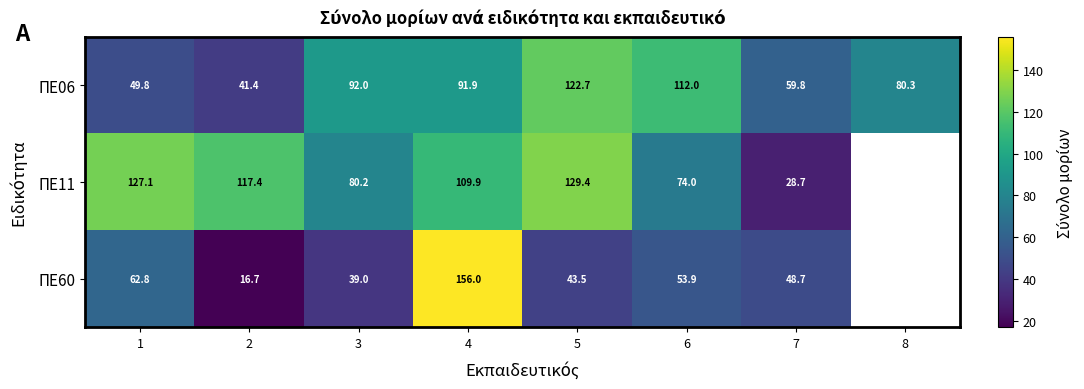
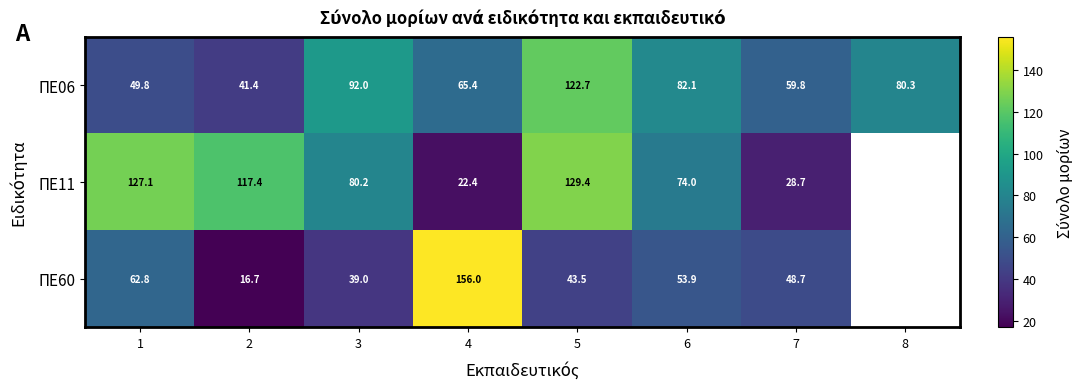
  {
    "ΠΕ06": {
      "1": 49.8,
      "2": 41.4,
      "3": 92.0,
-     "4": 91.9,
+     "4": 65.4,
      "5": 122.7,
-     "6": 112.0,
+     "6": 82.1,
      "7": 59.8,
      "8": 80.3
    },
    "ΠΕ11": {
      "1": 127.1,
      "2": 117.4,
      "3": 80.2,
-     "4": 109.9,
+     "4": 22.4,
      "5": 129.4,
      "6": 74.0,
      "7": 28.7
    },
    "ΠΕ60": {
      "1": 62.8,
      "2": 16.7,
      "3": 39.0,
      "4": 156.0,
      "5": 43.5,
      "6": 53.9,
      "7": 48.7
    }
  }
